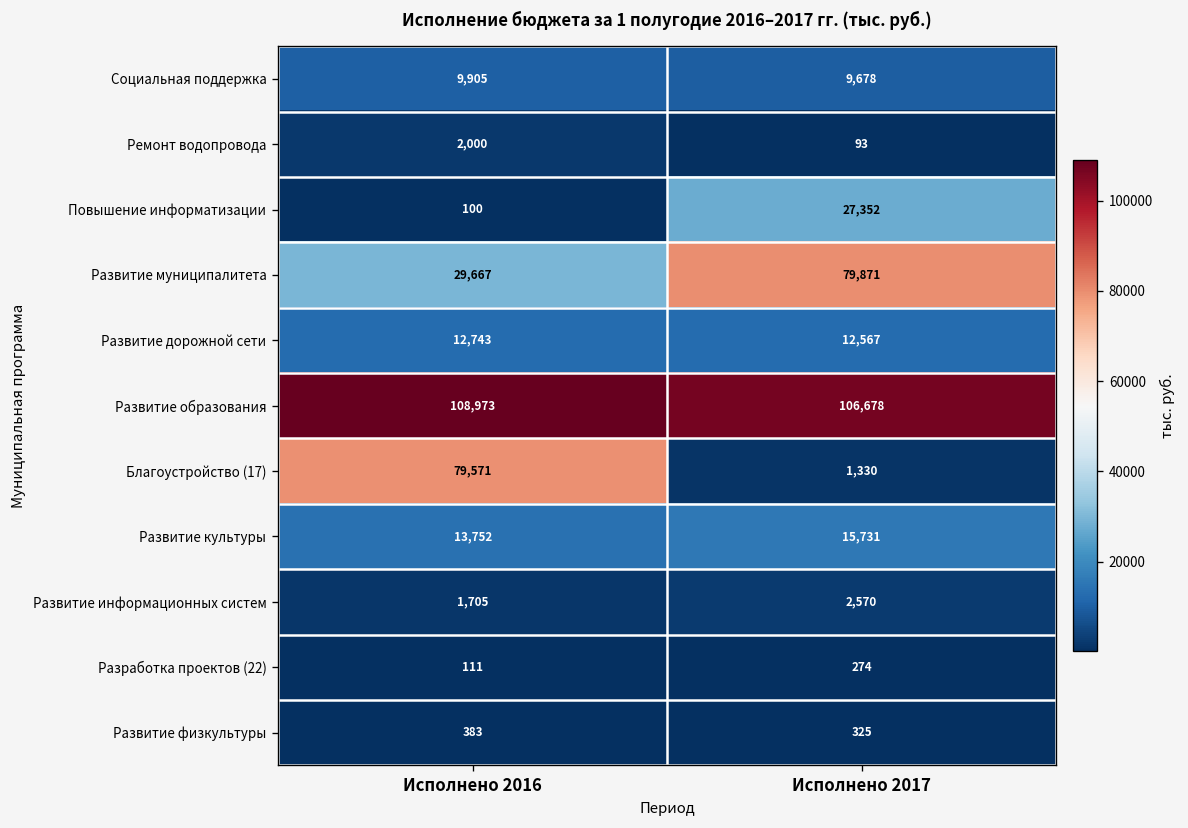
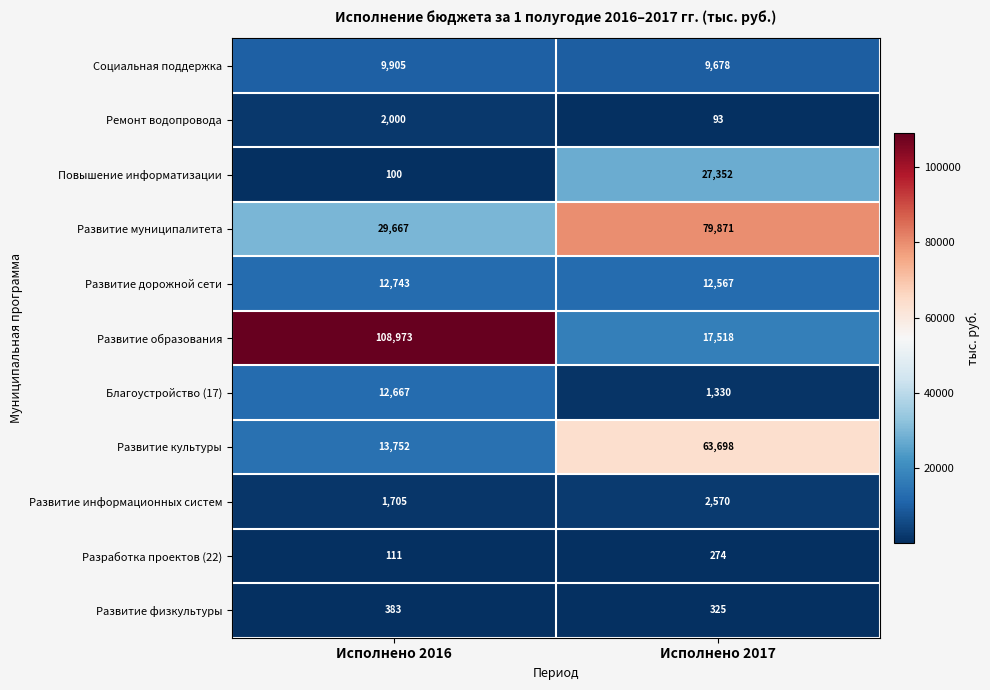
  {
    "Социальная поддержка": {
      "Исполнено 2016": "9,905",
      "Исполнено 2017": "9,678"
    },
    "Ремонт водопровода": {
      "Исполнено 2016": "2,000",
      "Исполнено 2017": "93"
    },
    "Повышение информатизации": {
      "Исполнено 2016": "100",
      "Исполнено 2017": "27,352"
    },
    "Развитие муниципалитета": {
      "Исполнено 2016": "29,667",
      "Исполнено 2017": "79,871"
    },
    "Развитие дорожной сети": {
      "Исполнено 2016": "12,743",
      "Исполнено 2017": "12,567"
    },
    "Развитие образования": {
      "Исполнено 2016": "108,973",
-     "Исполнено 2017": "106,678"
+     "Исполнено 2017": "17,518"
    },
    "Благоустройство (17)": {
-     "Исполнено 2016": "79,571",
+     "Исполнено 2016": "12,667",
      "Исполнено 2017": "1,330"
    },
    "Развитие культуры": {
      "Исполнено 2016": "13,752",
-     "Исполнено 2017": "15,731"
+     "Исполнено 2017": "63,698"
    },
    "Развитие информационных систем": {
      "Исполнено 2016": "1,705",
      "Исполнено 2017": "2,570"
    },
    "Разработка проектов (22)": {
      "Исполнено 2016": "111",
      "Исполнено 2017": "274"
    },
    "Развитие физкультуры": {
      "Исполнено 2016": "383",
      "Исполнено 2017": "325"
    }
  }
